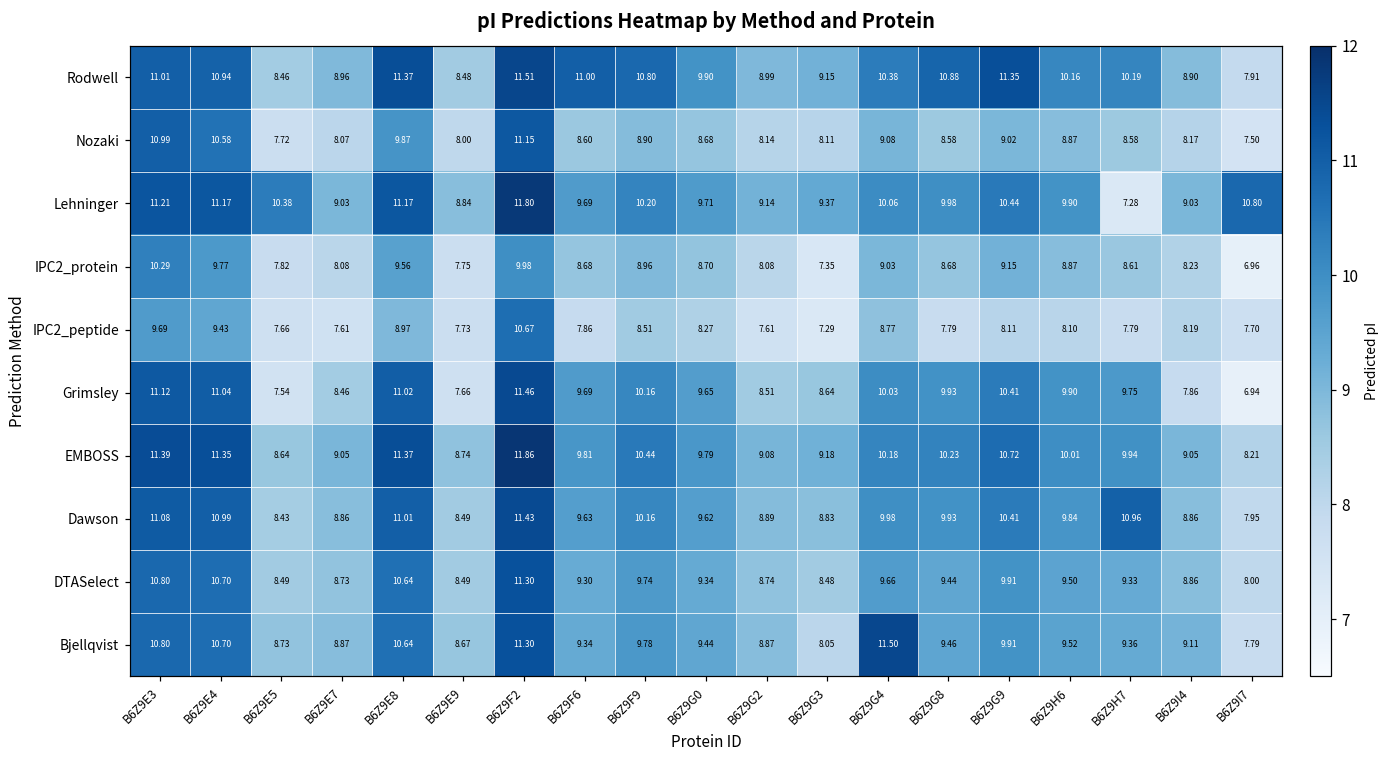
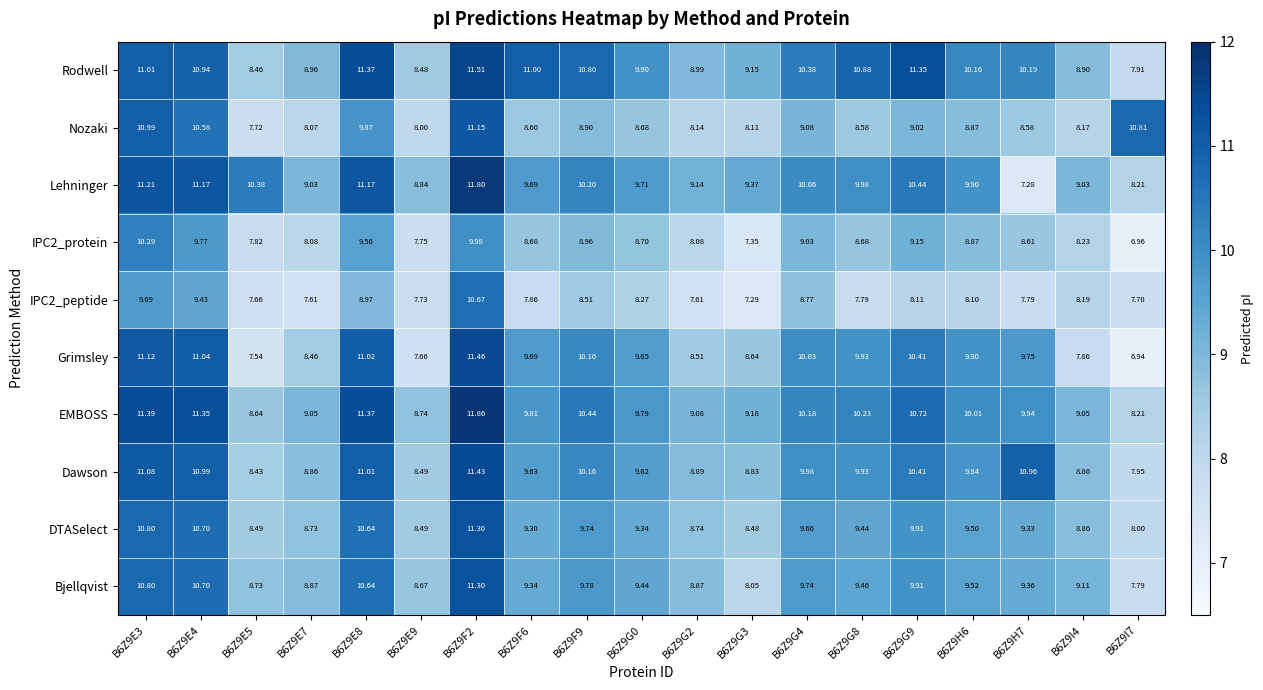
  {
    "Rodwell": {
      "B6Z9E3": 11.01,
      "B6Z9E4": 10.94,
      "B6Z9E5": 8.46,
      "B6Z9E7": 8.96,
      "B6Z9E8": 11.37,
      "B6Z9E9": 8.48,
      "B6Z9F2": 11.51,
      "B6Z9F6": 11.00,
      "B6Z9F9": 10.80,
      "B6Z9G0": 9.90,
      "B6Z9G2": 8.99,
      "B6Z9G3": 9.15,
      "B6Z9G4": 10.38,
      "B6Z9G8": 10.88,
      "B6Z9G9": 11.35,
      "B6Z9H6": 10.16,
      "B6Z9H7": 10.19,
      "B6Z9I4": 8.90,
      "B6Z9I7": 7.91
    },
    "Nozaki": {
      "B6Z9E3": 10.99,
      "B6Z9E4": 10.58,
      "B6Z9E5": 7.72,
      "B6Z9E7": 8.07,
      "B6Z9E8": 9.87,
      "B6Z9E9": 8.00,
      "B6Z9F2": 11.15,
      "B6Z9F6": 8.60,
      "B6Z9F9": 8.90,
      "B6Z9G0": 8.68,
      "B6Z9G2": 8.14,
      "B6Z9G3": 8.11,
      "B6Z9G4": 9.08,
      "B6Z9G8": 8.58,
      "B6Z9G9": 9.02,
      "B6Z9H6": 8.87,
      "B6Z9H7": 8.58,
      "B6Z9I4": 8.17,
-     "B6Z9I7": 7.50
+     "B6Z9I7": 10.81
    },
    "Lehninger": {
      "B6Z9E3": 11.21,
      "B6Z9E4": 11.17,
      "B6Z9E5": 10.38,
      "B6Z9E7": 9.03,
      "B6Z9E8": 11.17,
      "B6Z9E9": 8.84,
      "B6Z9F2": 11.80,
      "B6Z9F6": 9.69,
      "B6Z9F9": 10.20,
      "B6Z9G0": 9.71,
      "B6Z9G2": 9.14,
      "B6Z9G3": 9.37,
      "B6Z9G4": 10.06,
      "B6Z9G8": 9.98,
      "B6Z9G9": 10.44,
      "B6Z9H6": 9.90,
      "B6Z9H7": 7.28,
      "B6Z9I4": 9.03,
-     "B6Z9I7": 10.80
+     "B6Z9I7": 8.21
    },
    "IPC2_protein": {
      "B6Z9E3": 10.29,
      "B6Z9E4": 9.77,
      "B6Z9E5": 7.82,
      "B6Z9E7": 8.08,
      "B6Z9E8": 9.56,
      "B6Z9E9": 7.75,
      "B6Z9F2": 9.98,
      "B6Z9F6": 8.68,
      "B6Z9F9": 8.96,
      "B6Z9G0": 8.70,
      "B6Z9G2": 8.08,
      "B6Z9G3": 7.35,
      "B6Z9G4": 9.03,
      "B6Z9G8": 8.68,
      "B6Z9G9": 9.15,
      "B6Z9H6": 8.87,
      "B6Z9H7": 8.61,
      "B6Z9I4": 8.23,
      "B6Z9I7": 6.96
    },
    "IPC2_peptide": {
      "B6Z9E3": 9.69,
      "B6Z9E4": 9.43,
      "B6Z9E5": 7.66,
      "B6Z9E7": 7.61,
      "B6Z9E8": 8.97,
      "B6Z9E9": 7.73,
      "B6Z9F2": 10.67,
      "B6Z9F6": 7.86,
      "B6Z9F9": 8.51,
      "B6Z9G0": 8.27,
      "B6Z9G2": 7.61,
      "B6Z9G3": 7.29,
      "B6Z9G4": 8.77,
      "B6Z9G8": 7.79,
      "B6Z9G9": 8.11,
      "B6Z9H6": 8.10,
      "B6Z9H7": 7.79,
      "B6Z9I4": 8.19,
      "B6Z9I7": 7.70
    },
    "Grimsley": {
      "B6Z9E3": 11.12,
      "B6Z9E4": 11.04,
      "B6Z9E5": 7.54,
      "B6Z9E7": 8.46,
      "B6Z9E8": 11.02,
      "B6Z9E9": 7.66,
      "B6Z9F2": 11.46,
      "B6Z9F6": 9.69,
      "B6Z9F9": 10.16,
      "B6Z9G0": 9.65,
      "B6Z9G2": 8.51,
      "B6Z9G3": 8.64,
      "B6Z9G4": 10.03,
      "B6Z9G8": 9.93,
      "B6Z9G9": 10.41,
      "B6Z9H6": 9.90,
      "B6Z9H7": 9.75,
      "B6Z9I4": 7.86,
      "B6Z9I7": 6.94
    },
    "EMBOSS": {
      "B6Z9E3": 11.39,
      "B6Z9E4": 11.35,
      "B6Z9E5": 8.64,
      "B6Z9E7": 9.05,
      "B6Z9E8": 11.37,
      "B6Z9E9": 8.74,
      "B6Z9F2": 11.86,
      "B6Z9F6": 9.81,
      "B6Z9F9": 10.44,
      "B6Z9G0": 9.79,
      "B6Z9G2": 9.08,
      "B6Z9G3": 9.18,
      "B6Z9G4": 10.18,
      "B6Z9G8": 10.23,
      "B6Z9G9": 10.72,
      "B6Z9H6": 10.01,
      "B6Z9H7": 9.94,
      "B6Z9I4": 9.05,
      "B6Z9I7": 8.21
    },
    "Dawson": {
      "B6Z9E3": 11.08,
      "B6Z9E4": 10.99,
      "B6Z9E5": 8.43,
      "B6Z9E7": 8.86,
      "B6Z9E8": 11.01,
      "B6Z9E9": 8.49,
      "B6Z9F2": 11.43,
      "B6Z9F6": 9.63,
      "B6Z9F9": 10.16,
      "B6Z9G0": 9.62,
      "B6Z9G2": 8.89,
      "B6Z9G3": 8.83,
      "B6Z9G4": 9.98,
      "B6Z9G8": 9.93,
      "B6Z9G9": 10.41,
      "B6Z9H6": 9.84,
      "B6Z9H7": 10.96,
      "B6Z9I4": 8.86,
      "B6Z9I7": 7.95
    },
    "DTASelect": {
      "B6Z9E3": 10.80,
      "B6Z9E4": 10.70,
      "B6Z9E5": 8.49,
      "B6Z9E7": 8.73,
      "B6Z9E8": 10.64,
      "B6Z9E9": 8.49,
      "B6Z9F2": 11.30,
      "B6Z9F6": 9.30,
      "B6Z9F9": 9.74,
      "B6Z9G0": 9.34,
      "B6Z9G2": 8.74,
      "B6Z9G3": 8.48,
      "B6Z9G4": 9.66,
      "B6Z9G8": 9.44,
      "B6Z9G9": 9.91,
      "B6Z9H6": 9.50,
      "B6Z9H7": 9.33,
      "B6Z9I4": 8.86,
      "B6Z9I7": 8.00
    },
    "Bjellqvist": {
      "B6Z9E3": 10.80,
      "B6Z9E4": 10.70,
      "B6Z9E5": 8.73,
      "B6Z9E7": 8.87,
      "B6Z9E8": 10.64,
      "B6Z9E9": 8.67,
      "B6Z9F2": 11.30,
      "B6Z9F6": 9.34,
      "B6Z9F9": 9.78,
      "B6Z9G0": 9.44,
      "B6Z9G2": 8.87,
      "B6Z9G3": 8.05,
-     "B6Z9G4": 11.50,
+     "B6Z9G4": 9.74,
      "B6Z9G8": 9.46,
      "B6Z9G9": 9.91,
      "B6Z9H6": 9.52,
      "B6Z9H7": 9.36,
      "B6Z9I4": 9.11,
      "B6Z9I7": 7.79
    }
  }
